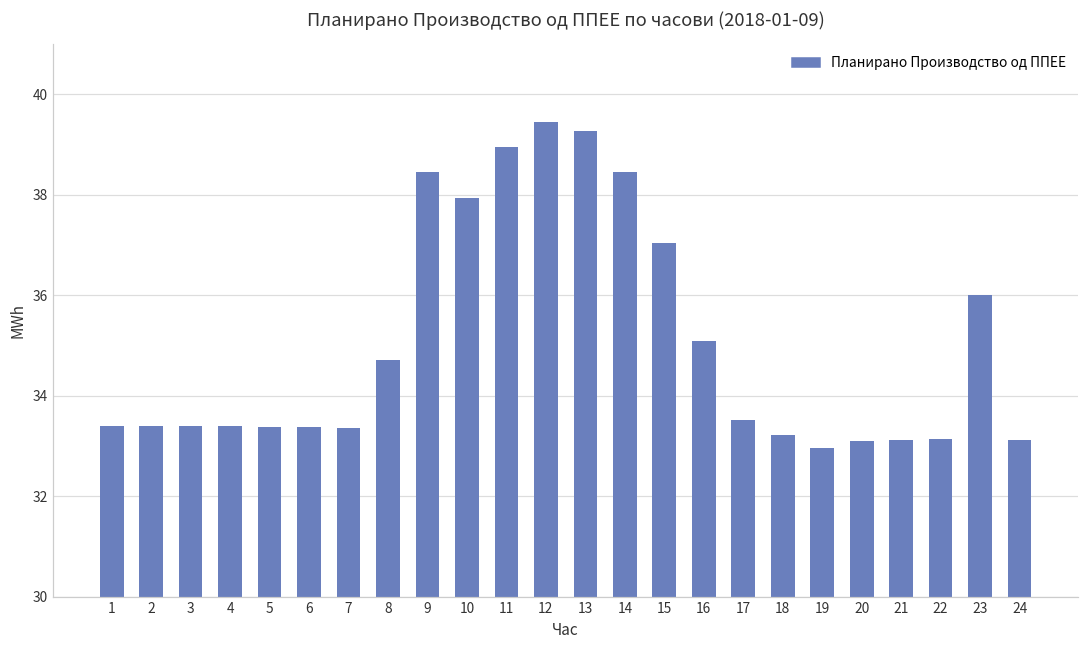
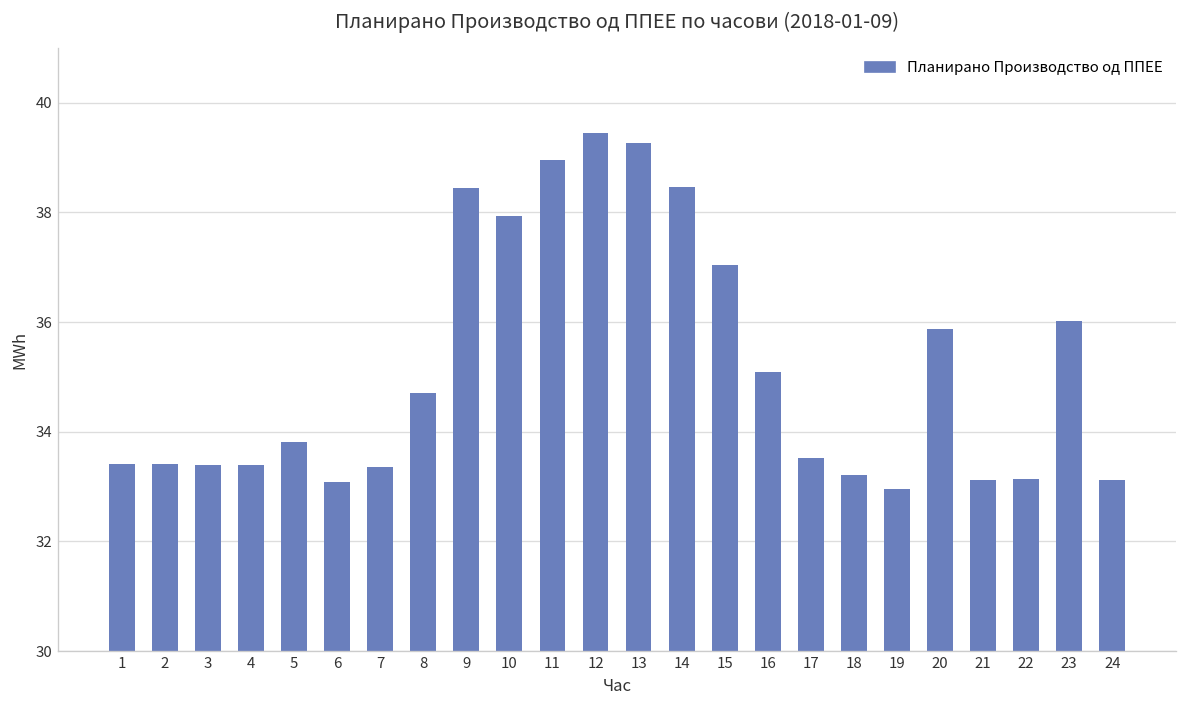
  {
    "1": 33.4,
    "2": 33.4,
    "3": 33.4,
    "4": 33.4,
-   "5": 33.4,
-   "6": 33.4,
+   "5": 33.8,
+   "6": 33.1,
    "7": 33.4,
    "8": 34.7,
    "9": 38.5,
    "10": 37.9,
    "11": 39.0,
    "12": 39.5,
    "13": 39.3,
    "14": 38.5,
    "15": 37.0,
    "16": 35.1,
    "17": 33.5,
    "18": 33.2,
    "19": 33.0,
-   "20": 33.1,
+   "20": 35.9,
    "21": 33.1,
    "22": 33.1,
    "23": 36.0,
    "24": 33.1
  }
